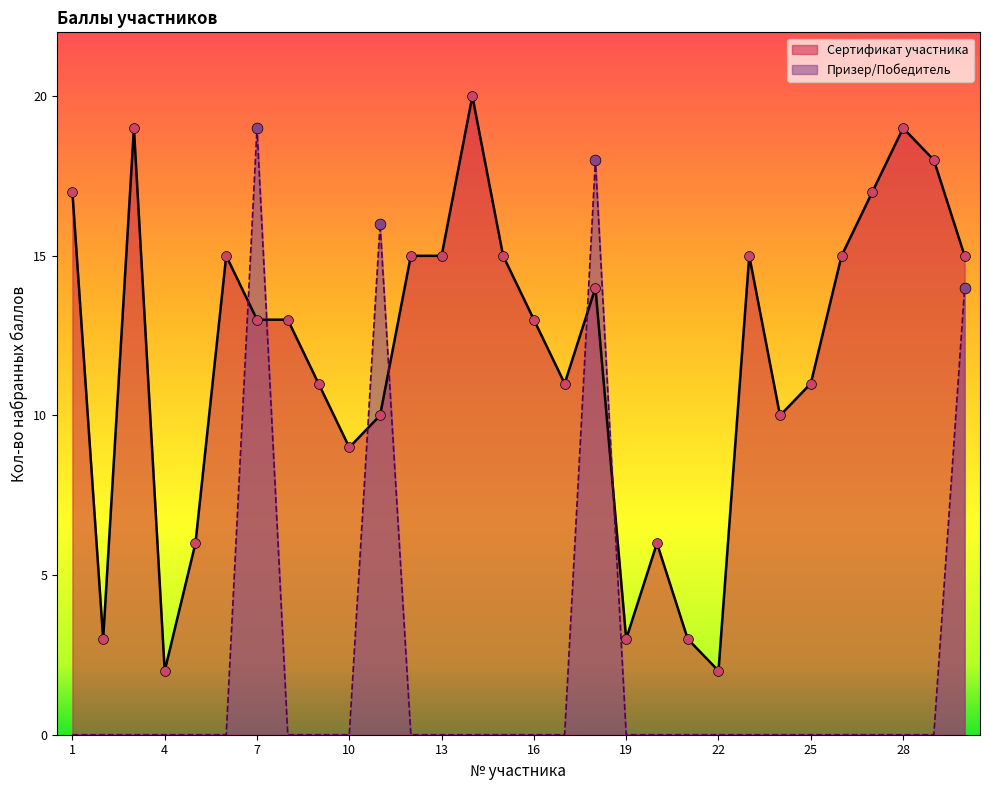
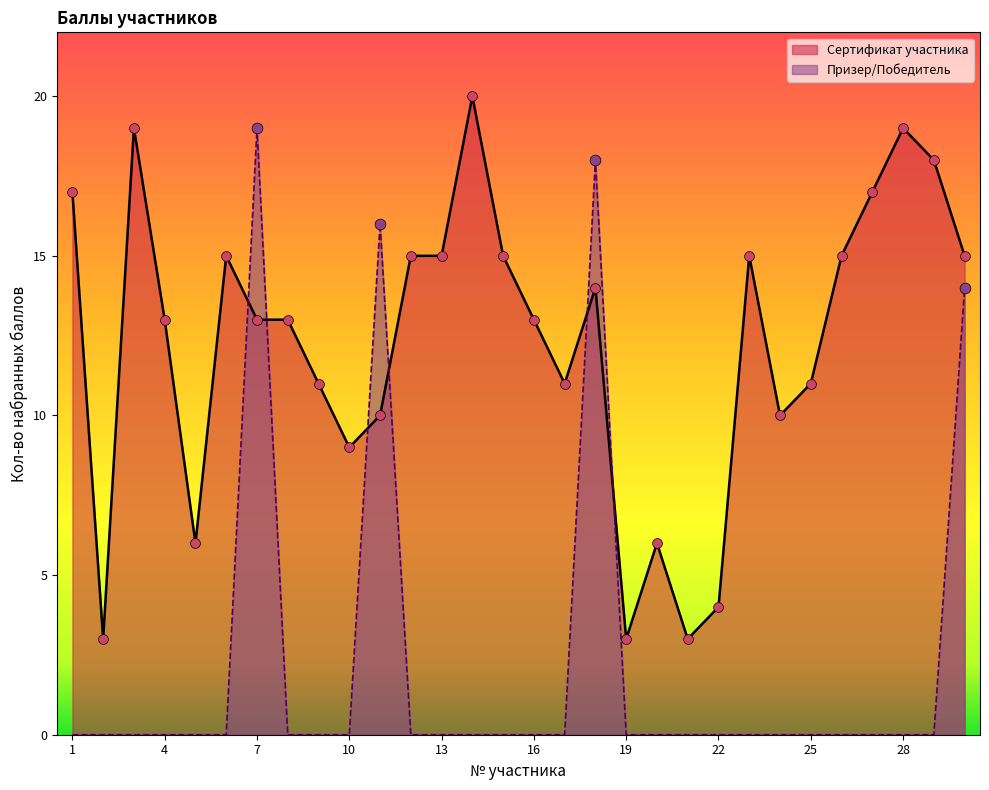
  {
    "Сертификат участника": {
      "1": 17,
-     "4": 2,
+     "4": 13,
      "7": 13,
      "10": 9,
      "13": 15,
      "16": 13,
      "19": 3,
-     "22": 2,
+     "22": 4,
      "25": 11,
      "28": 19
    }
  }
